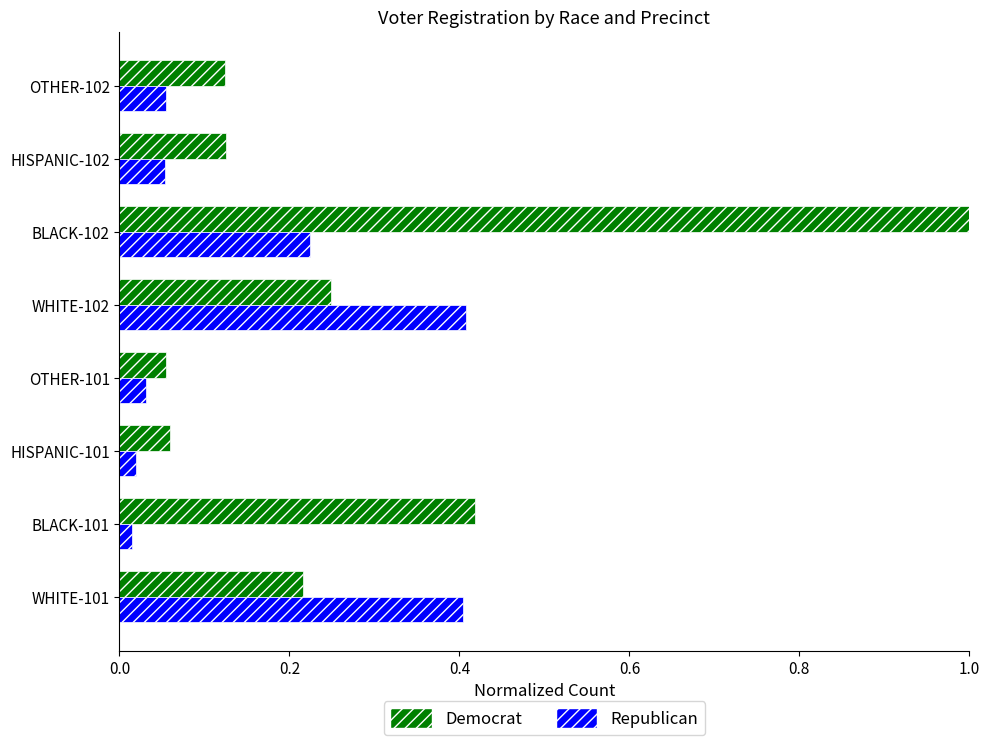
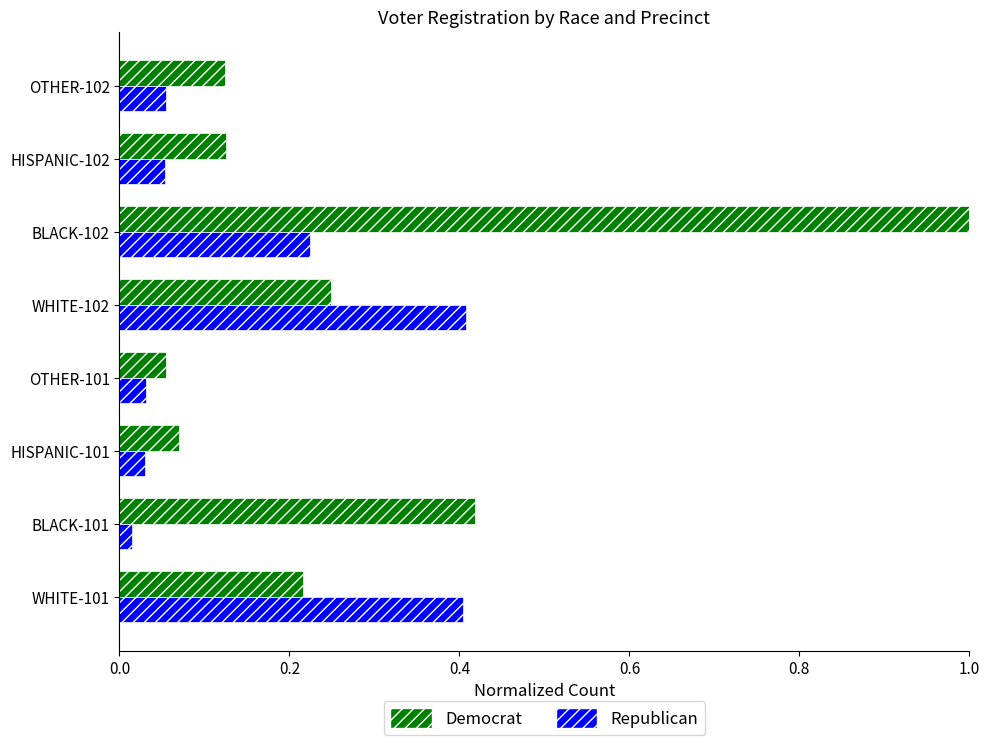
  {
    "Democrat": {
      "OTHER-102": 0.12,
      "HISPANIC-102": 0.13,
      "BLACK-102": 1.00,
      "WHITE-102": 0.25,
      "OTHER-101": 0.05,
-     "HISPANIC-101": 0.06,
+     "HISPANIC-101": 0.07,
      "BLACK-101": 0.42,
      "WHITE-101": 0.22
    },
    "Republican": {
      "OTHER-102": 0.05,
      "HISPANIC-102": 0.05,
      "BLACK-102": 0.22,
      "WHITE-102": 0.41,
      "OTHER-101": 0.03,
-     "HISPANIC-101": 0.02,
+     "HISPANIC-101": 0.03,
      "BLACK-101": 0.01,
      "WHITE-101": 0.40
    }
  }
